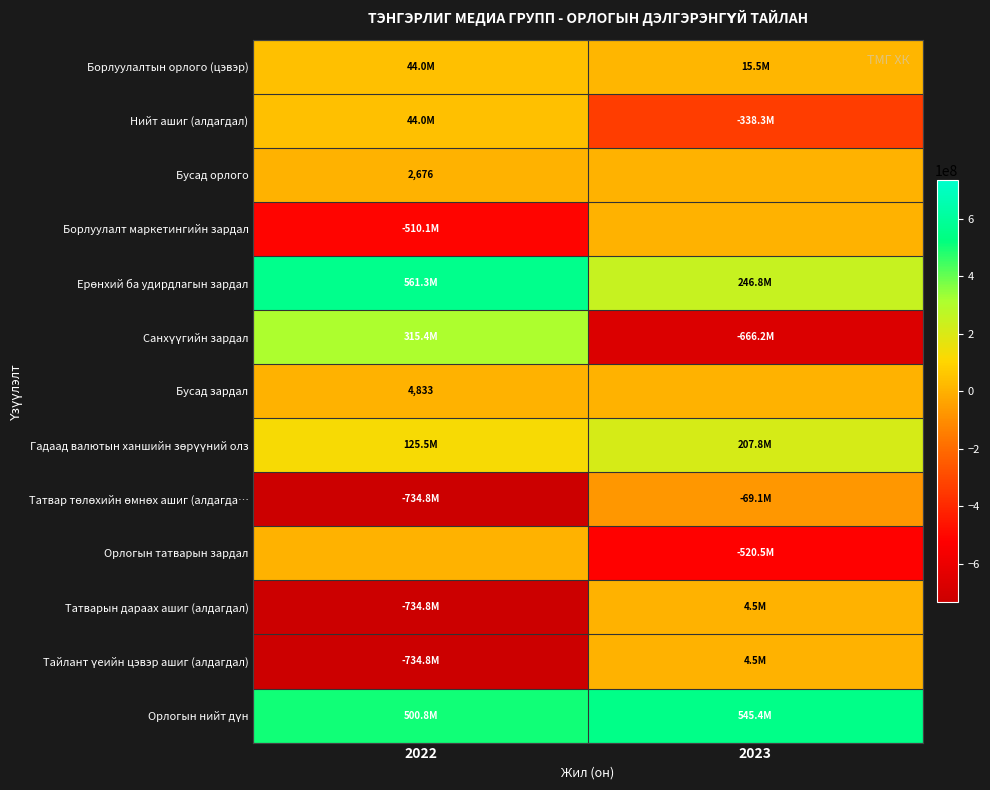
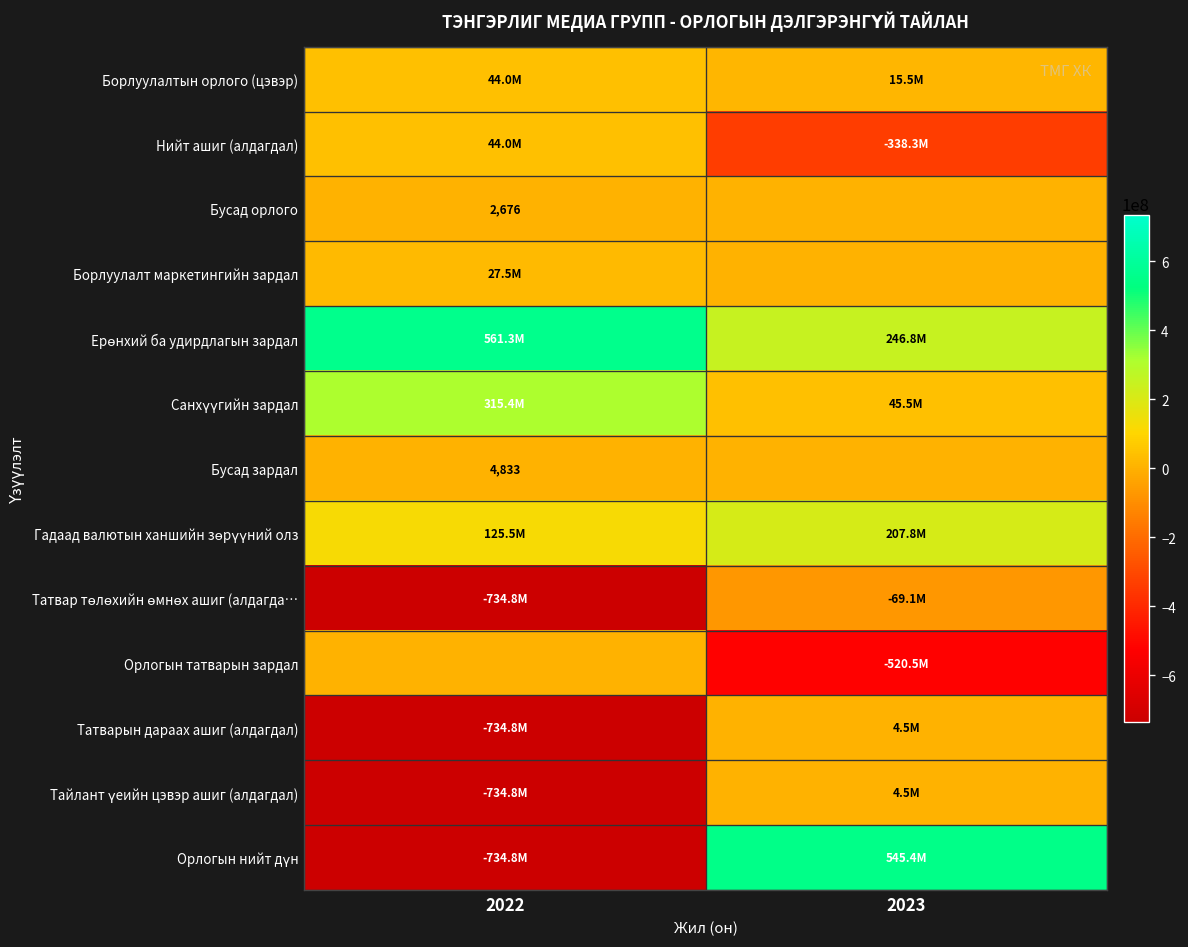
  {
    "Борлуулалтын орлого (цэвэр)": {
      "2022": "44.0M"
    },
    "Нийт ашиг (алдагдал)": {
      "2022": "44.0M",
      "2023": "-338.3M"
    },
    "Бусад орлого": {
      "2022": "2,676"
    },
    "Борлуулалт маркетингийн зардал": {
-     "2022": "-510.1M"
+     "2022": "27.5M"
    },
    "Ерөнхий ба удирдлагын зардал": {
      "2022": "561.3M",
      "2023": "246.8M"
    },
    "Санхүүгийн зардал": {
      "2022": "315.4M",
-     "2023": "-666.2M"
+     "2023": "45.5M"
    },
    "Бусад зардал": {
      "2022": "4,833"
    },
    "Гадаад валютын ханшийн зөрүүний олз": {
      "2022": "125.5M",
      "2023": "207.8M"
    },
    "Татвар төлөхийн өмнөх ашиг (алдагда…": {
      "2022": "-734.8M",
      "2023": "-69.1M"
    },
    "Орлогын татварын зардал": {
      "2023": "-520.5M"
    },
    "Татварын дараах ашиг (алдагдал)": {
      "2022": "-734.8M",
      "2023": "4.5M"
    },
    "Тайлант үеийн цэвэр ашиг (алдагдал)": {
      "2022": "-734.8M",
      "2023": "4.5M"
    },
    "Орлогын нийт дүн": {
-     "2022": "500.8M",
+     "2022": "-734.8M",
      "2023": "545.4M"
    }
  }
